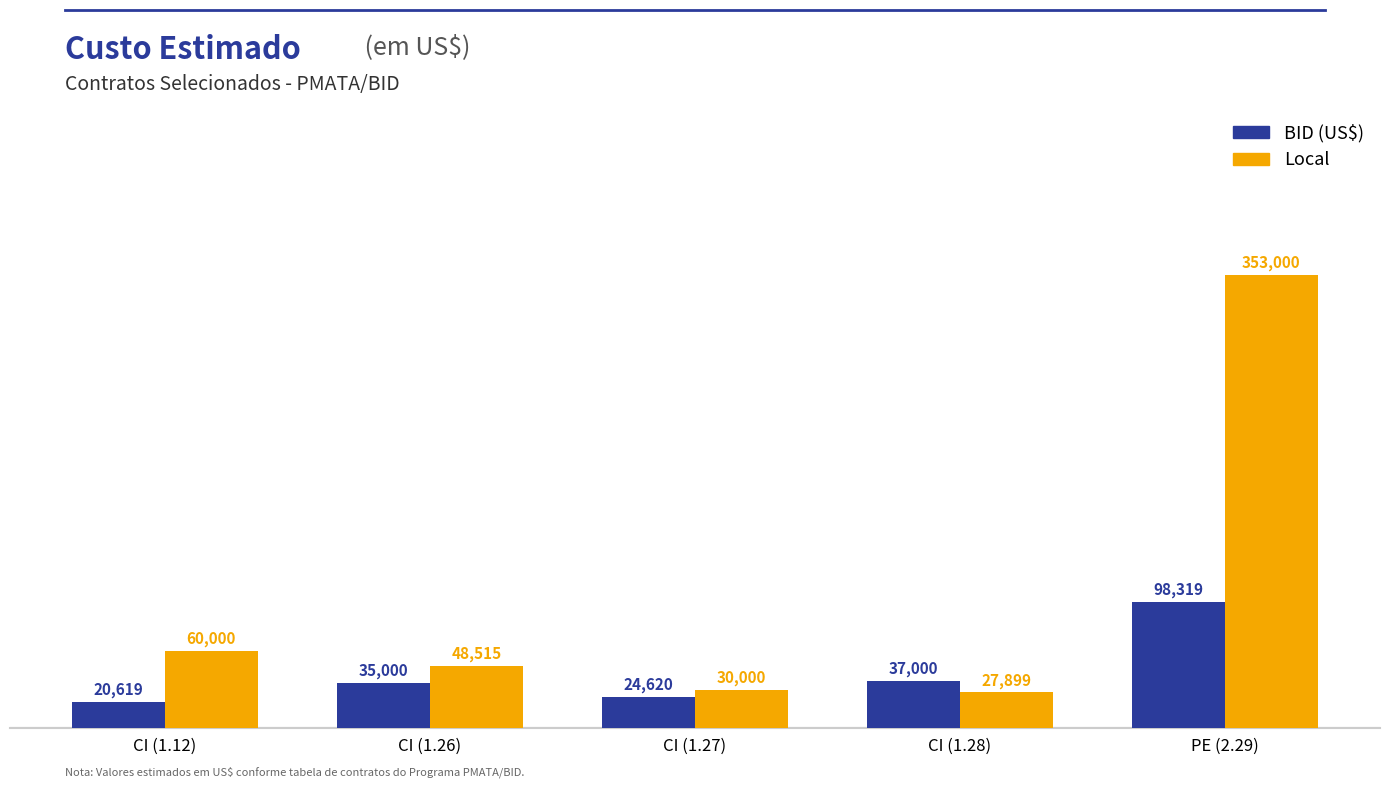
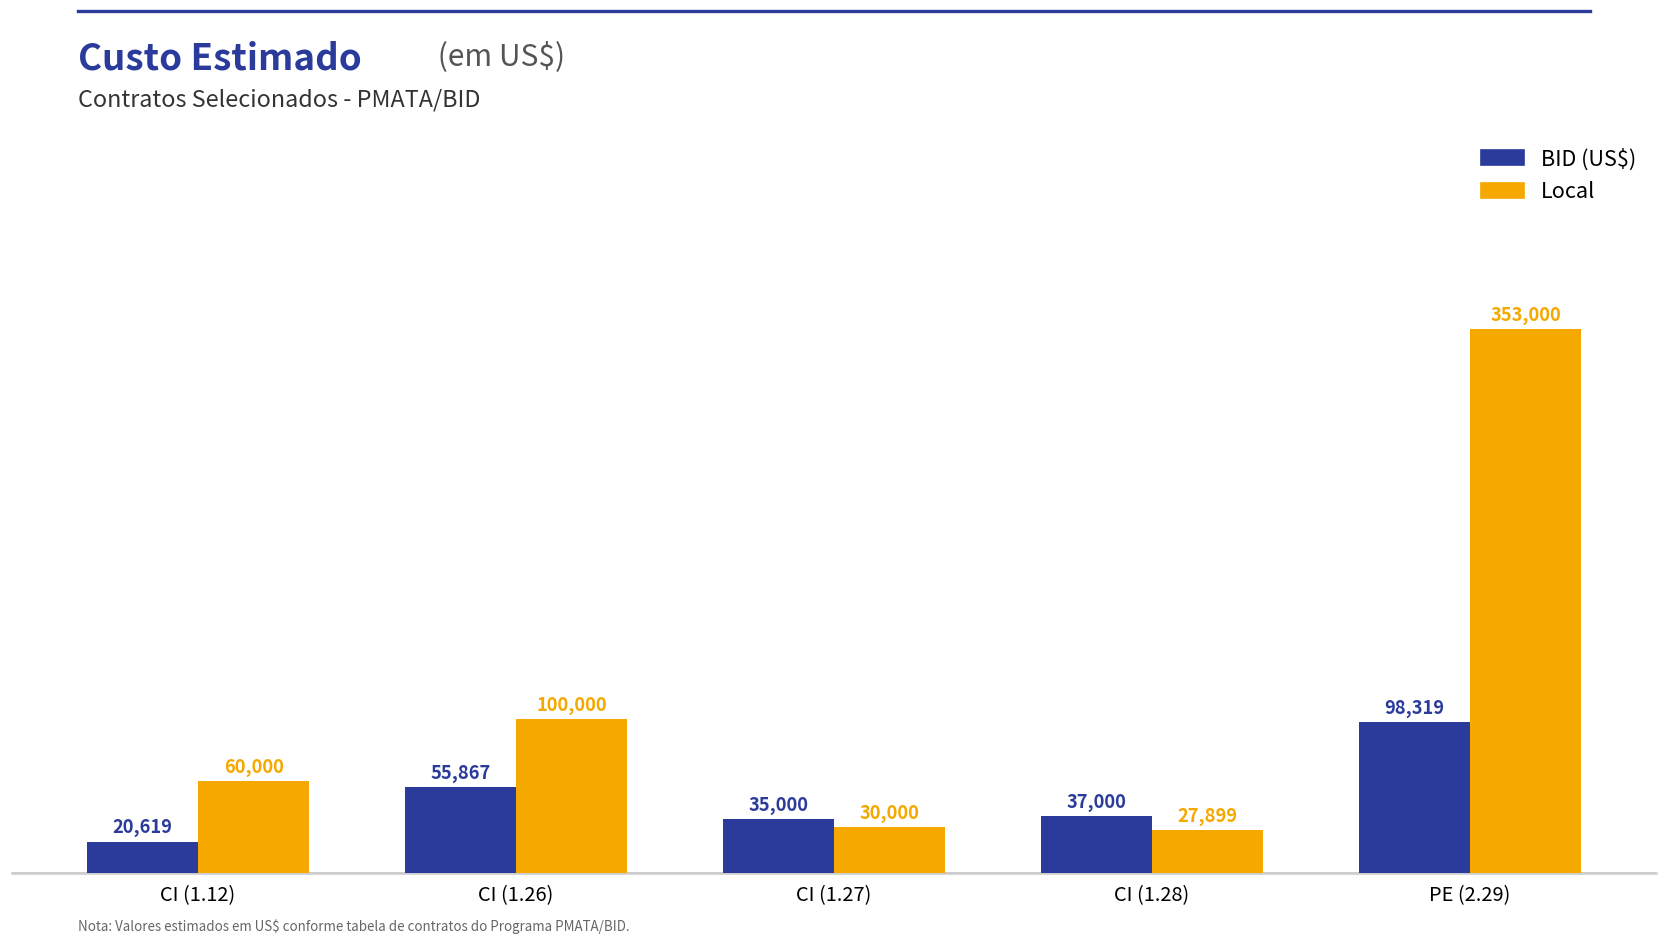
  {
    "BID (US$)": {
      "CI (1.12)": "20,619",
-     "CI (1.26)": "35,000",
-     "CI (1.27)": "24,620",
+     "CI (1.26)": "55,867",
+     "CI (1.27)": "35,000",
      "CI (1.28)": "37,000",
      "PE (2.29)": "98,319"
    },
    "Local": {
      "CI (1.12)": "60,000",
-     "CI (1.26)": "48,515",
+     "CI (1.26)": "100,000",
      "CI (1.27)": "30,000",
      "CI (1.28)": "27,899",
      "PE (2.29)": "353,000"
    }
  }
